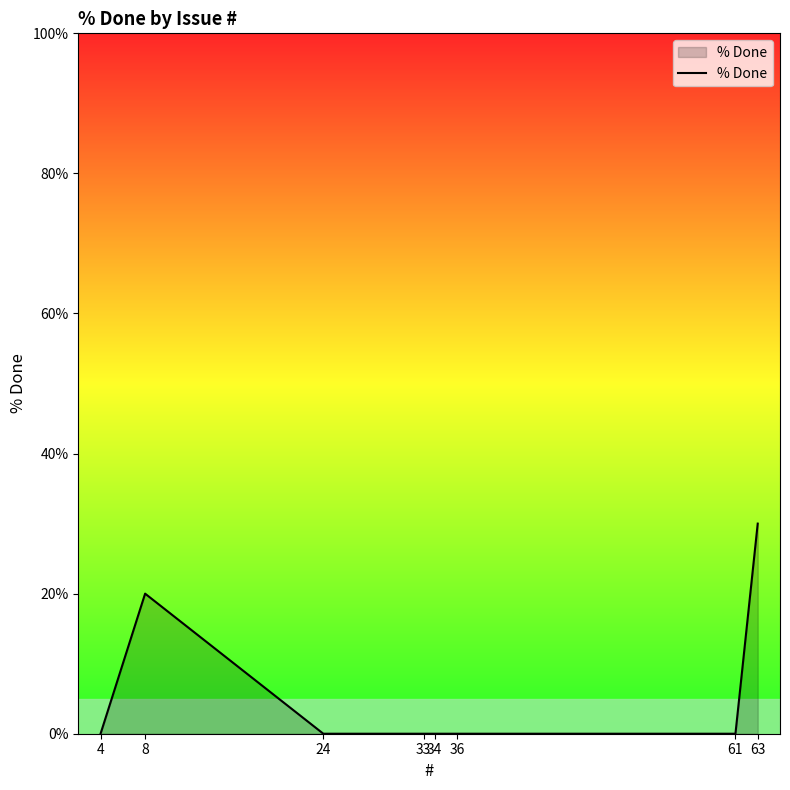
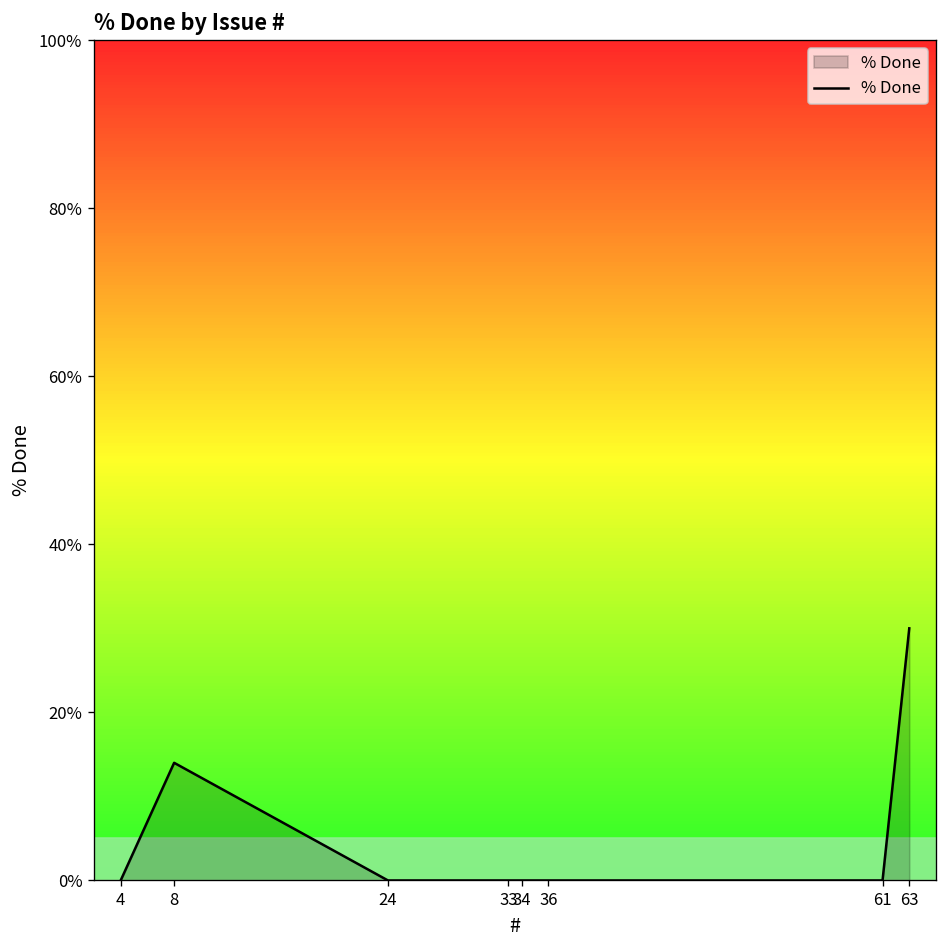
  {
-   "8": "20%",
+   "8": "14%",
    "63": "30%"
  }
